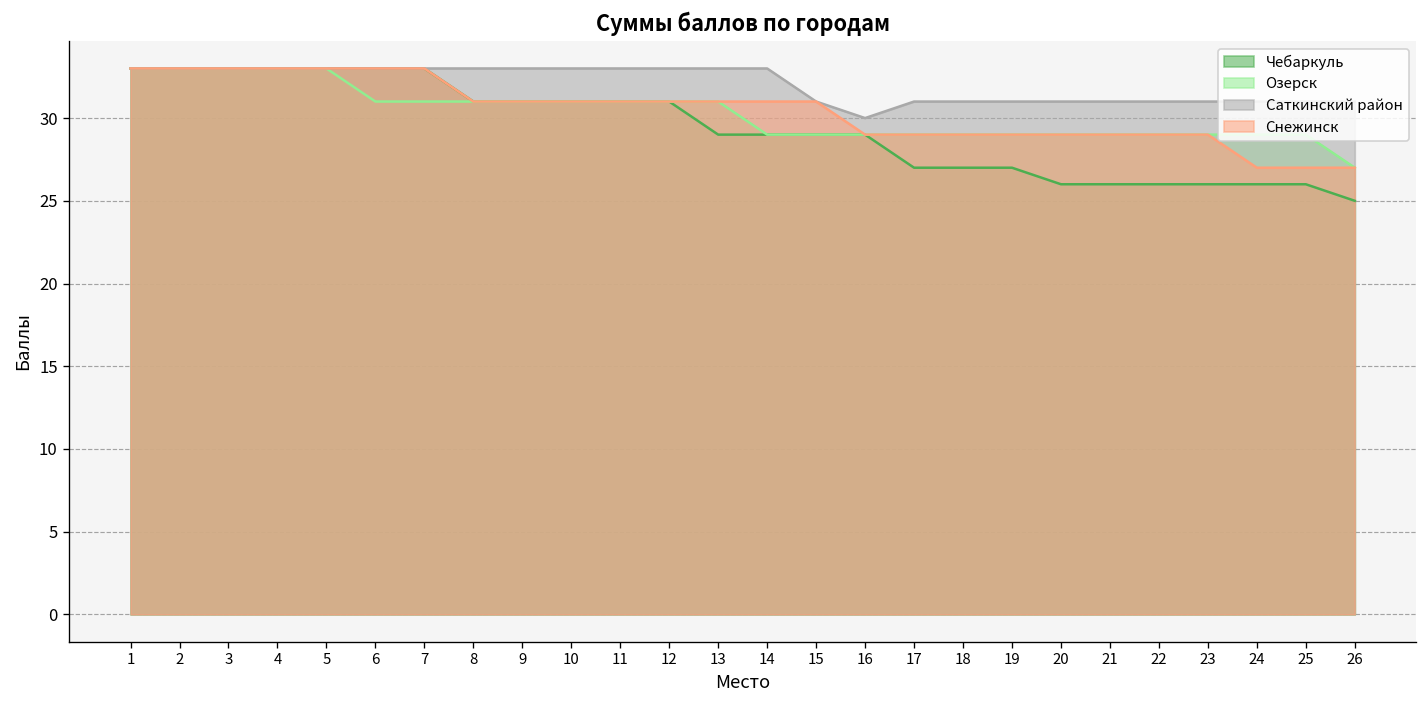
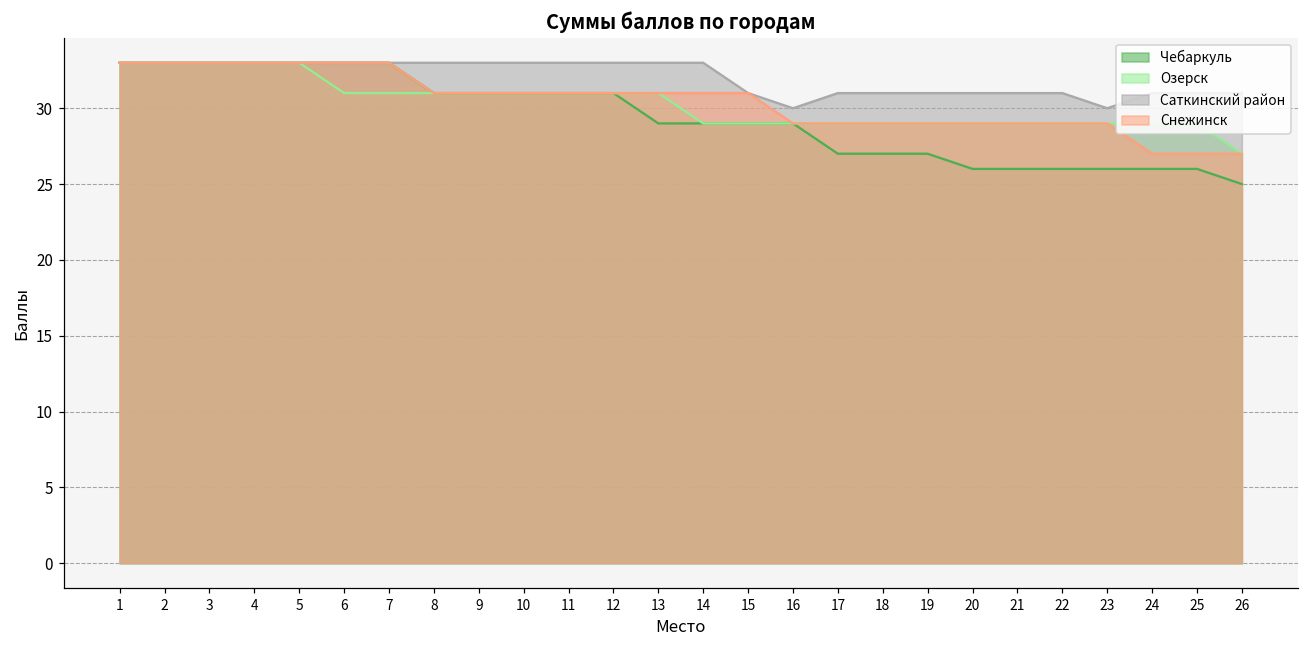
  {
    "Чебаркуль": {
      "13": 29,
      "17": 27,
      "18": 27,
      "19": 27,
      "20": 26,
      "21": 26,
      "22": 26,
      "23": 26,
      "24": 26,
      "25": 26,
      "26": 25
    },
    "Озерск": {
      "6": 31,
      "7": 31
    },
    "Саткинский район": {
      "8": 33,
      "9": 33,
      "10": 33,
      "11": 33,
      "12": 33,
      "13": 33,
      "14": 33,
      "16": 30,
      "17": 31,
      "18": 31,
      "19": 31,
      "20": 31,
      "21": 31,
      "22": 31,
-     "23": 31
+     "23": 30
    },
    "Снежинск": {
      "14": 31,
      "24": 27,
      "25": 27
    }
  }
